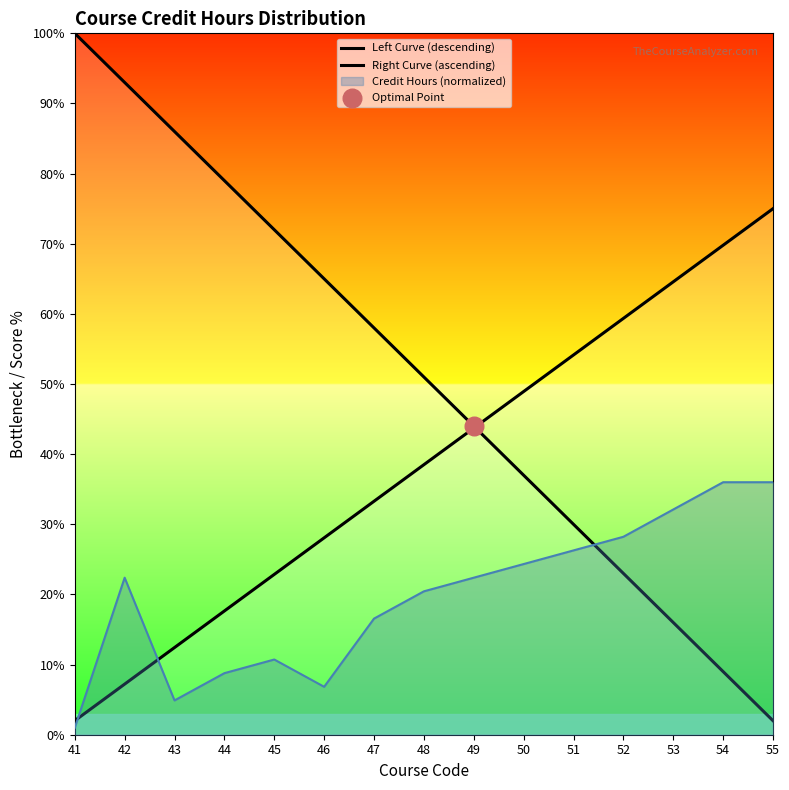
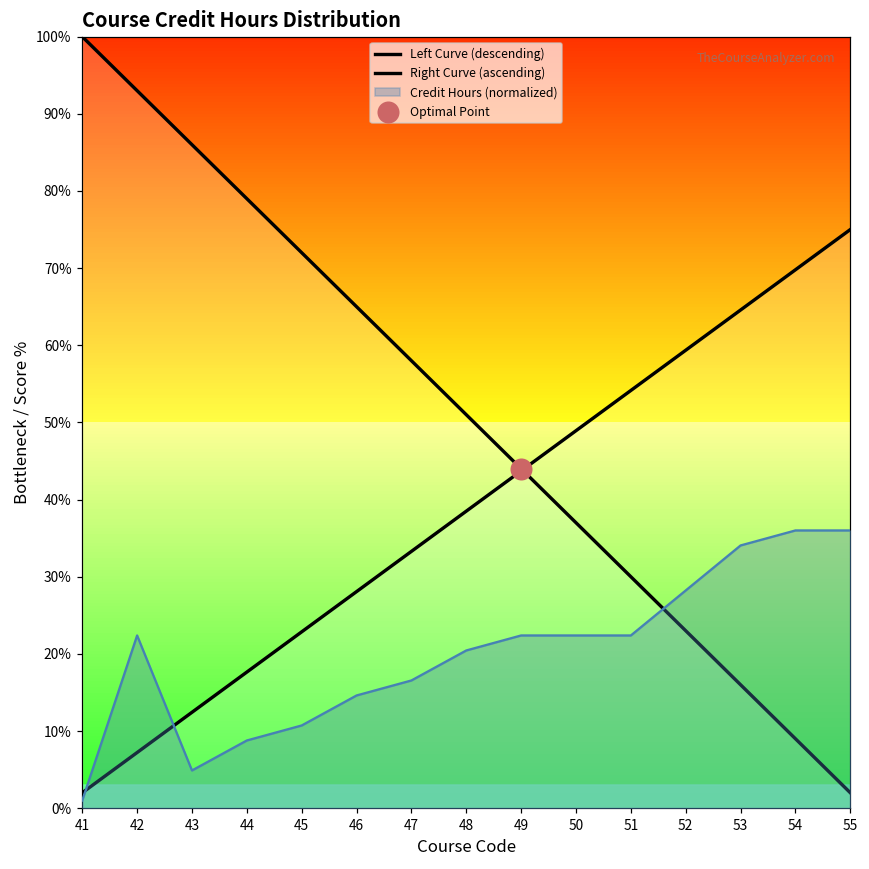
  {
    "Credit Hours (normalized)": {
      "41": "1%",
      "42": "22%",
      "43": "5%",
      "44": "9%",
      "45": "11%",
-     "46": "7%",
+     "46": "15%",
      "47": "17%",
      "48": "20%",
      "49": "22%",
-     "50": "24%",
-     "51": "26%",
+     "50": "22%",
+     "51": "22%",
      "52": "28%",
-     "53": "32%",
+     "53": "34%",
      "54": "36%",
      "55": "36%"
    }
  }
